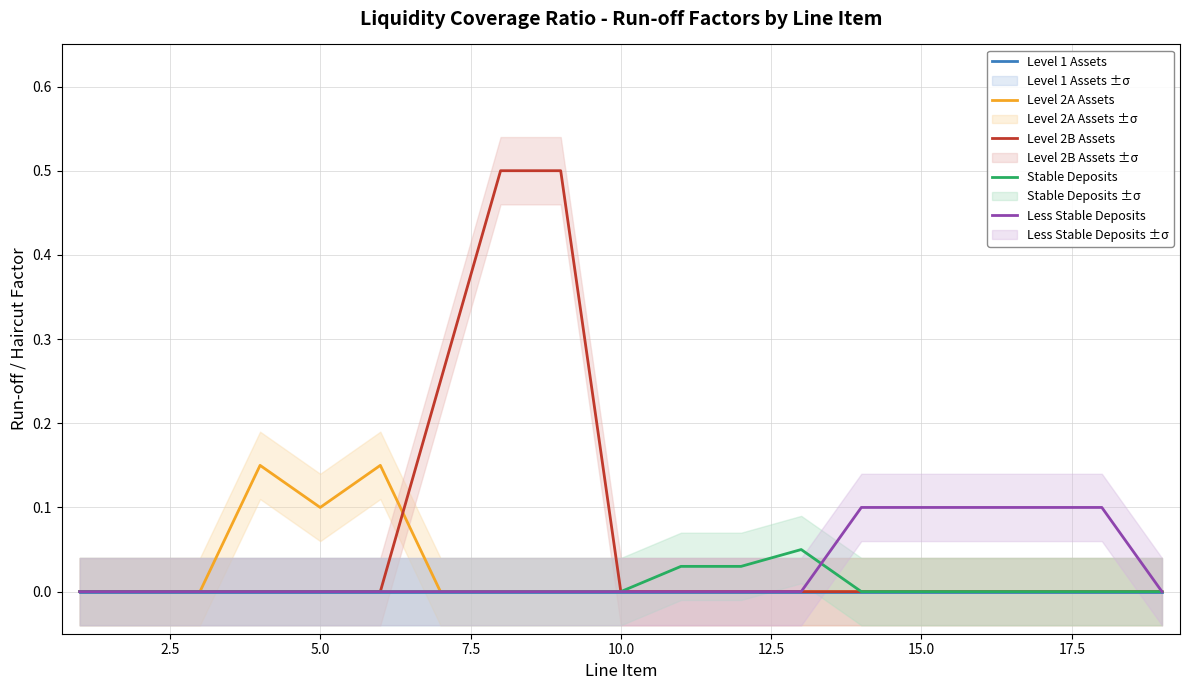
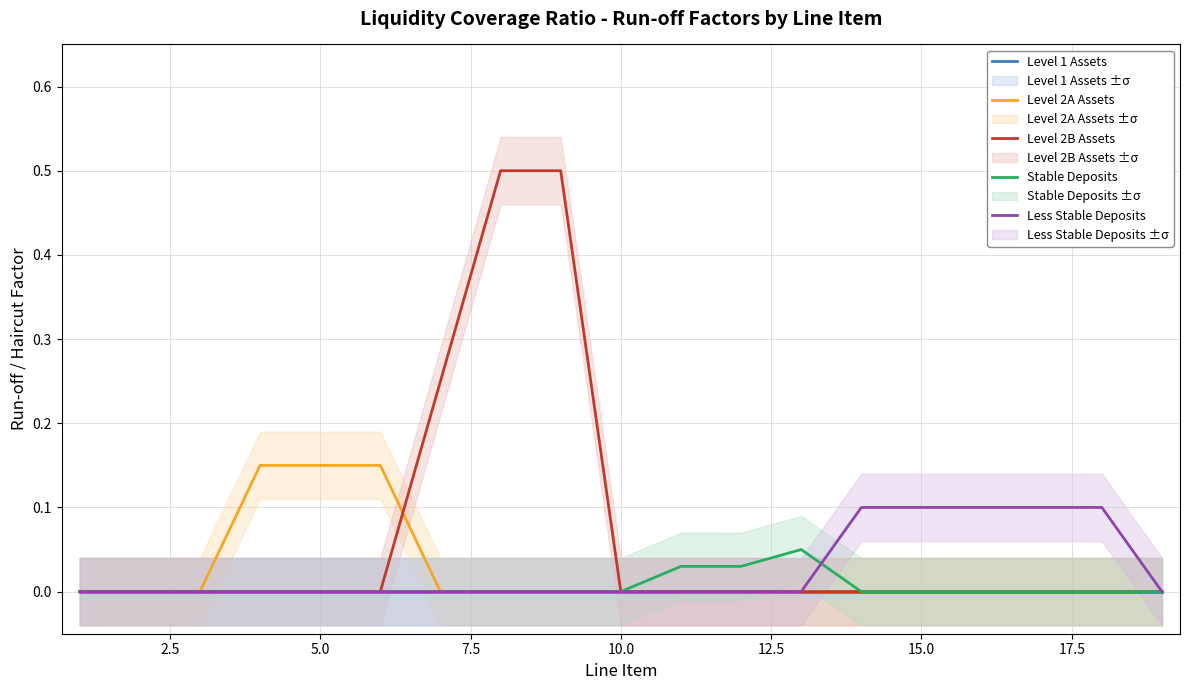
  {
    "Level 2A Assets": {
-     "5.0": 0.10
+     "5.0": 0.15
    },
    "Less Stable Deposits": {
      "15.0": 0.10
    }
  }
